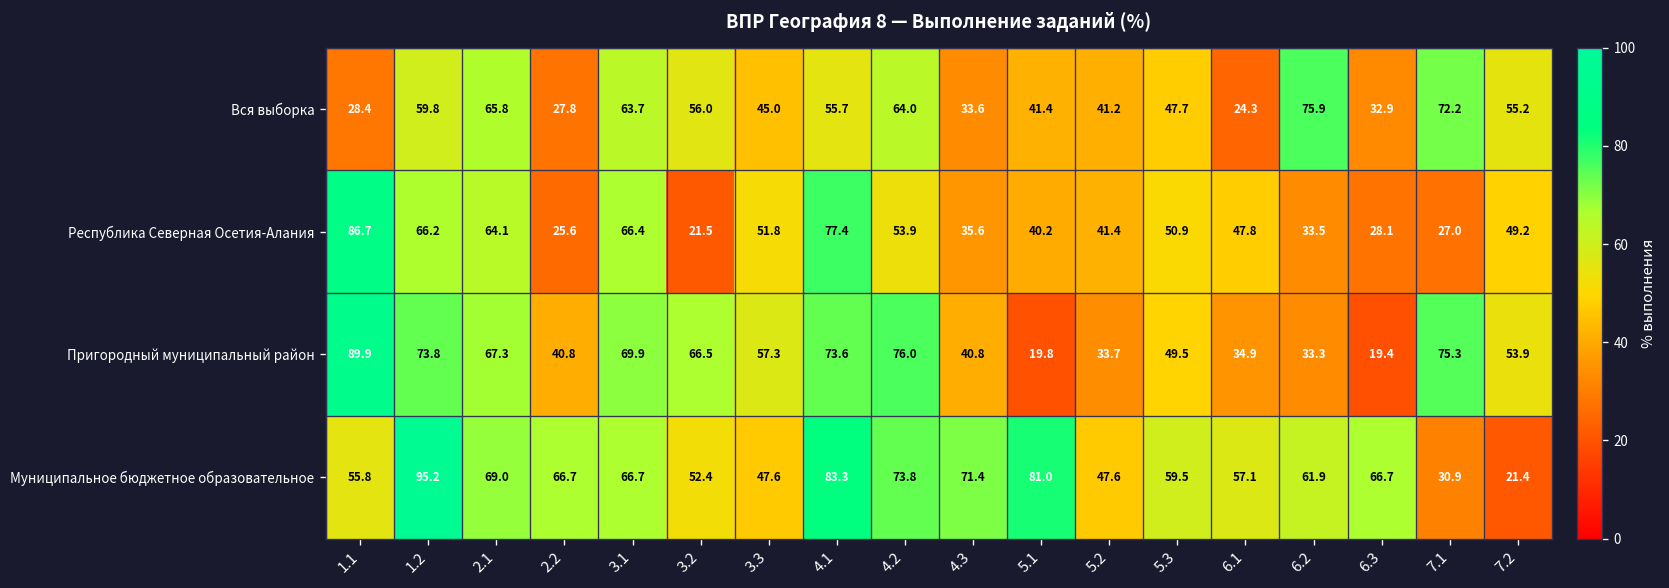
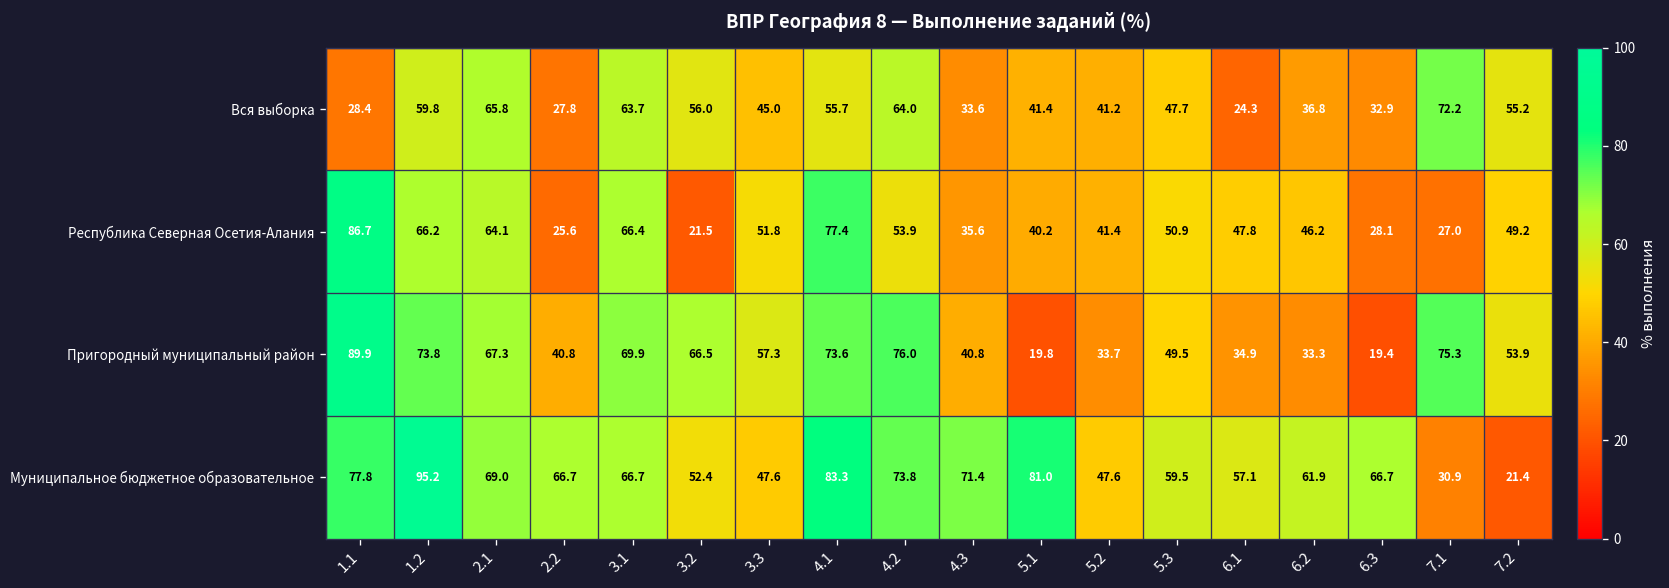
  {
    "Вся выборка": {
      "1.1": 28.4,
      "1.2": 59.8,
      "2.1": 65.8,
      "2.2": 27.8,
      "3.1": 63.7,
      "3.2": 56.0,
      "3.3": 45.0,
      "4.1": 55.7,
      "4.2": 64.0,
      "4.3": 33.6,
      "5.1": 41.4,
      "5.2": 41.2,
      "5.3": 47.7,
      "6.1": 24.3,
-     "6.2": 75.9,
+     "6.2": 36.8,
      "6.3": 32.9,
      "7.1": 72.2,
      "7.2": 55.2
    },
    "Республика Северная Осетия-Алания": {
      "1.1": 86.7,
      "1.2": 66.2,
      "2.1": 64.1,
      "2.2": 25.6,
      "3.1": 66.4,
      "3.2": 21.5,
      "3.3": 51.8,
      "4.1": 77.4,
      "4.2": 53.9,
      "4.3": 35.6,
      "5.1": 40.2,
      "5.2": 41.4,
      "5.3": 50.9,
      "6.1": 47.8,
-     "6.2": 33.5,
+     "6.2": 46.2,
      "6.3": 28.1,
      "7.1": 27.0,
      "7.2": 49.2
    },
    "Пригородный муниципальный район": {
      "1.1": 89.9,
      "1.2": 73.8,
      "2.1": 67.3,
      "2.2": 40.8,
      "3.1": 69.9,
      "3.2": 66.5,
      "3.3": 57.3,
      "4.1": 73.6,
      "4.2": 76.0,
      "4.3": 40.8,
      "5.1": 19.8,
      "5.2": 33.7,
      "5.3": 49.5,
      "6.1": 34.9,
      "6.2": 33.3,
      "6.3": 19.4,
      "7.1": 75.3,
      "7.2": 53.9
    },
    "Муниципальное бюджетное образовательное": {
-     "1.1": 55.8,
+     "1.1": 77.8,
      "1.2": 95.2,
      "2.1": 69.0,
      "2.2": 66.7,
      "3.1": 66.7,
      "3.2": 52.4,
      "3.3": 47.6,
      "4.1": 83.3,
      "4.2": 73.8,
      "4.3": 71.4,
      "5.1": 81.0,
      "5.2": 47.6,
      "5.3": 59.5,
      "6.1": 57.1,
      "6.2": 61.9,
      "6.3": 66.7,
      "7.1": 30.9,
      "7.2": 21.4
    }
  }
